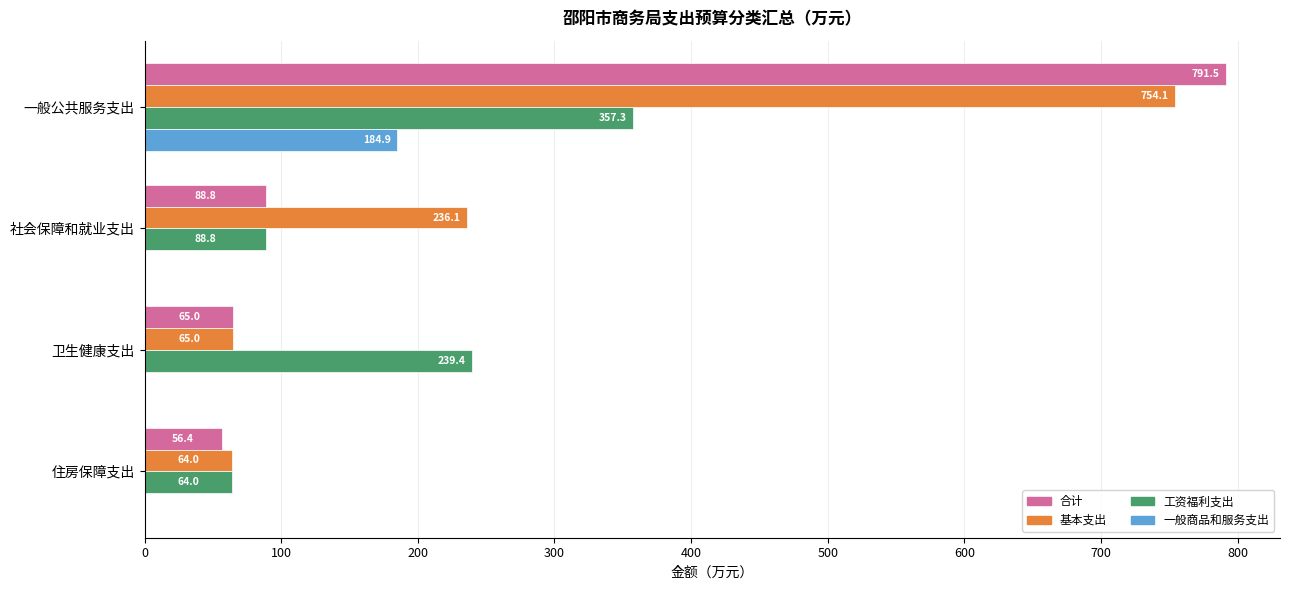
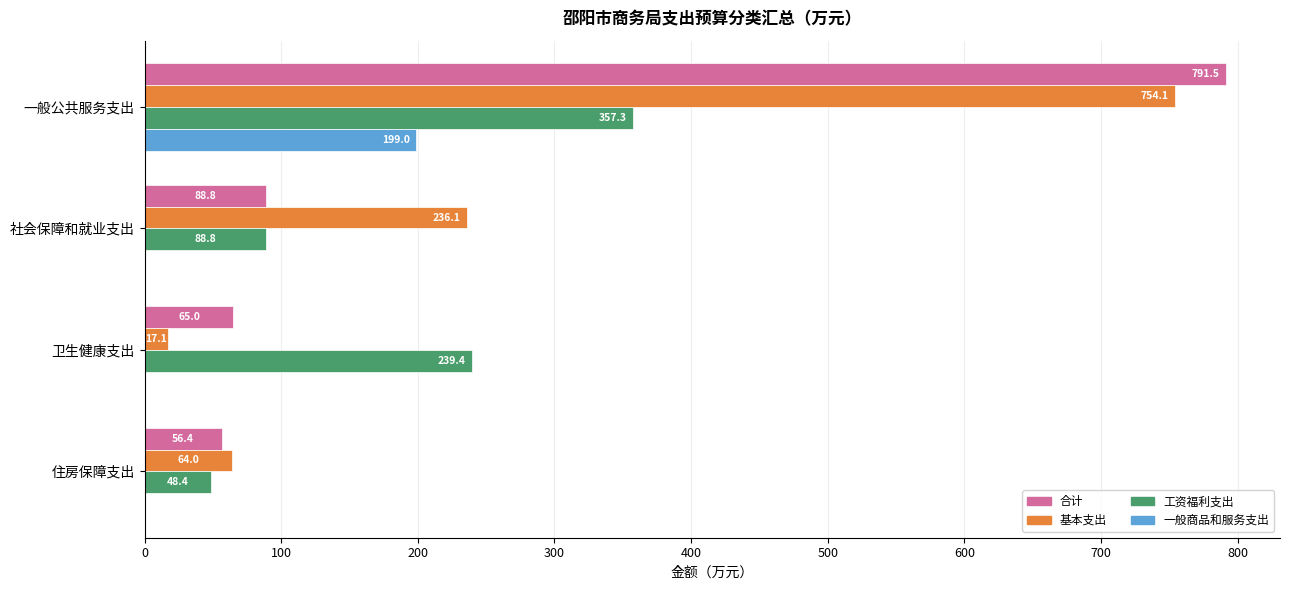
  {
    "合计": {
      "一般公共服务支出": 791.5,
      "社会保障和就业支出": 88.8,
      "卫生健康支出": 65.0,
      "住房保障支出": 56.4
    },
    "基本支出": {
      "一般公共服务支出": 754.1,
      "社会保障和就业支出": 236.1,
-     "卫生健康支出": 65.0,
+     "卫生健康支出": 17.1,
      "住房保障支出": 64.0
    },
    "工资福利支出": {
      "一般公共服务支出": 357.3,
      "社会保障和就业支出": 88.8,
      "卫生健康支出": 239.4,
-     "住房保障支出": 64.0
+     "住房保障支出": 48.4
    },
    "一般商品和服务支出": {
-     "一般公共服务支出": 184.9
+     "一般公共服务支出": 199.0
    }
  }
